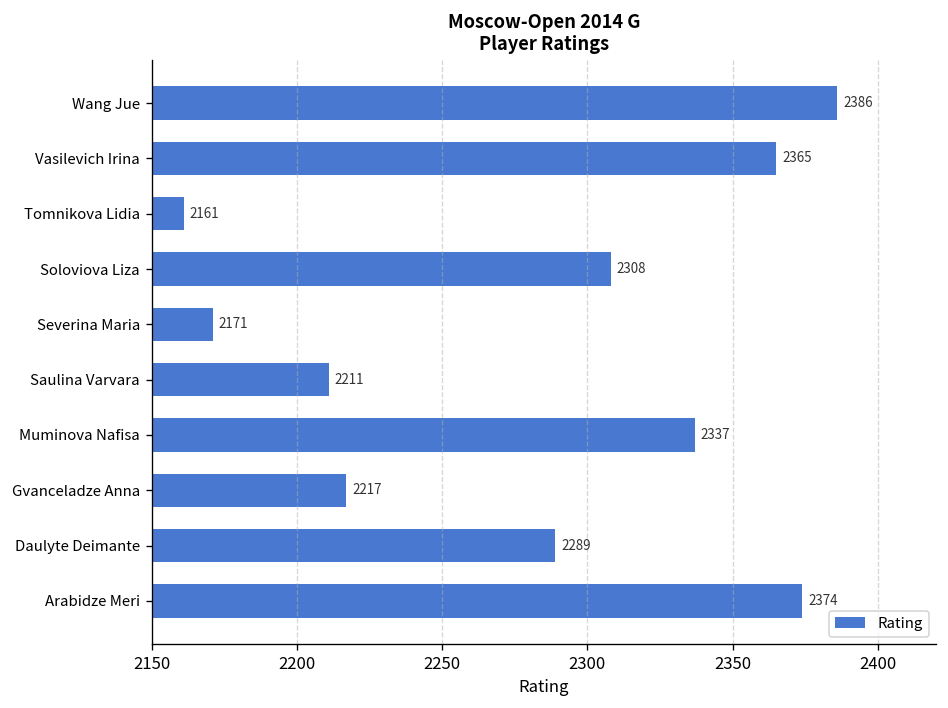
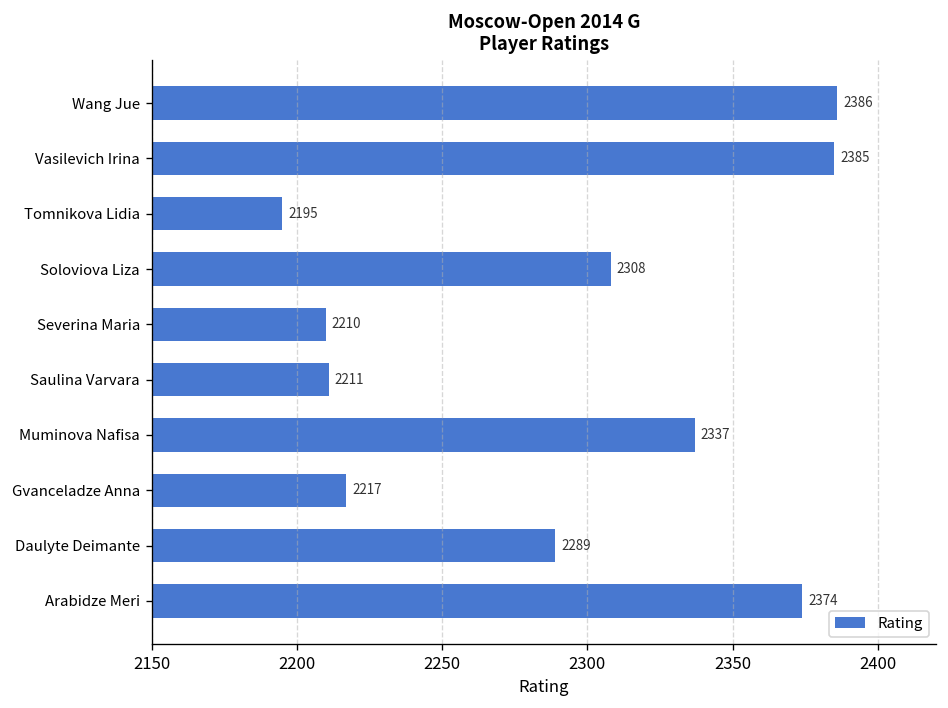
  {
    "Wang Jue": 2386,
-   "Vasilevich Irina": 2365,
-   "Tomnikova Lidia": 2161,
+   "Vasilevich Irina": 2385,
+   "Tomnikova Lidia": 2195,
    "Soloviova Liza": 2308,
-   "Severina Maria": 2171,
+   "Severina Maria": 2210,
    "Saulina Varvara": 2211,
    "Muminova Nafisa": 2337,
    "Gvanceladze Anna": 2217,
    "Daulyte Deimante": 2289,
    "Arabidze Meri": 2374
  }
